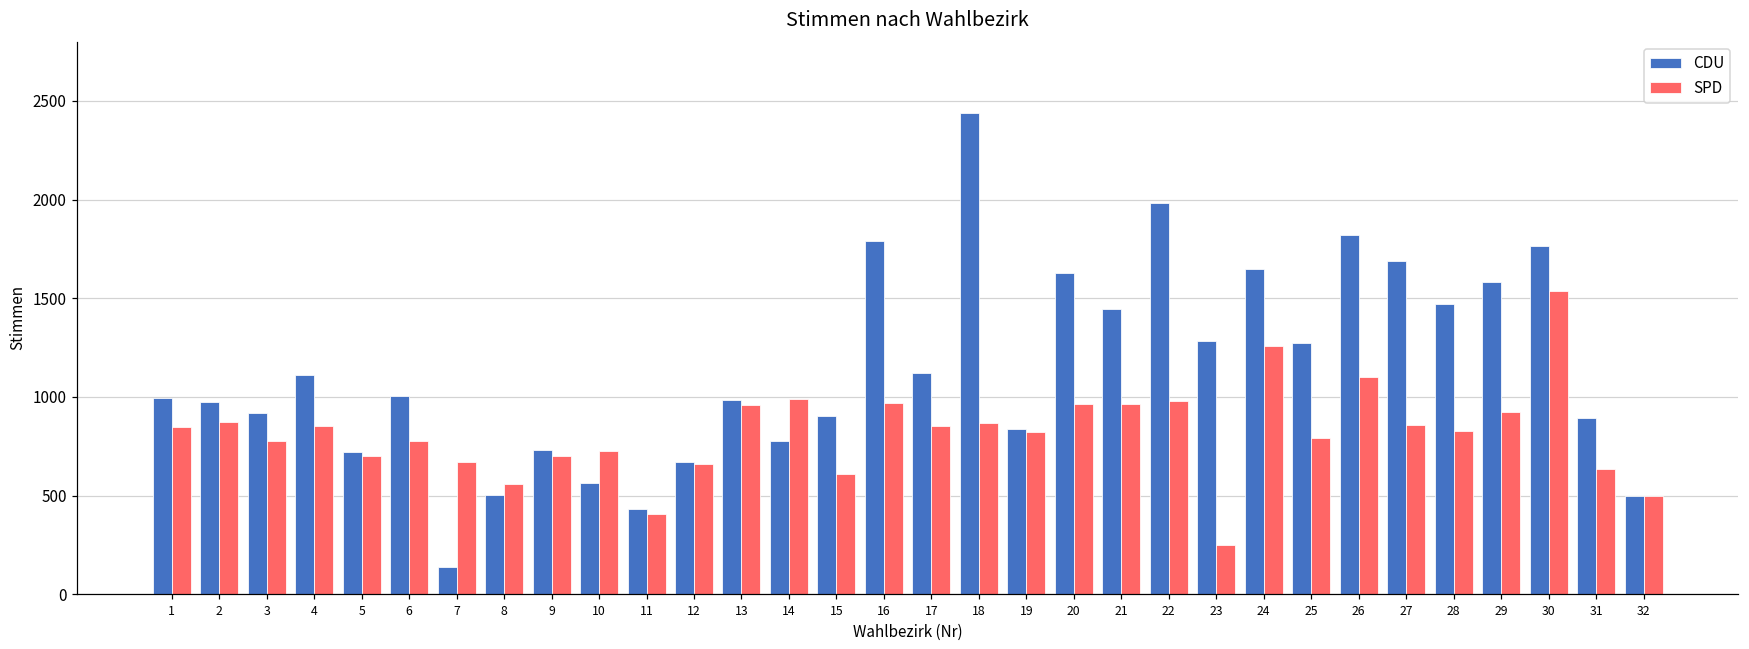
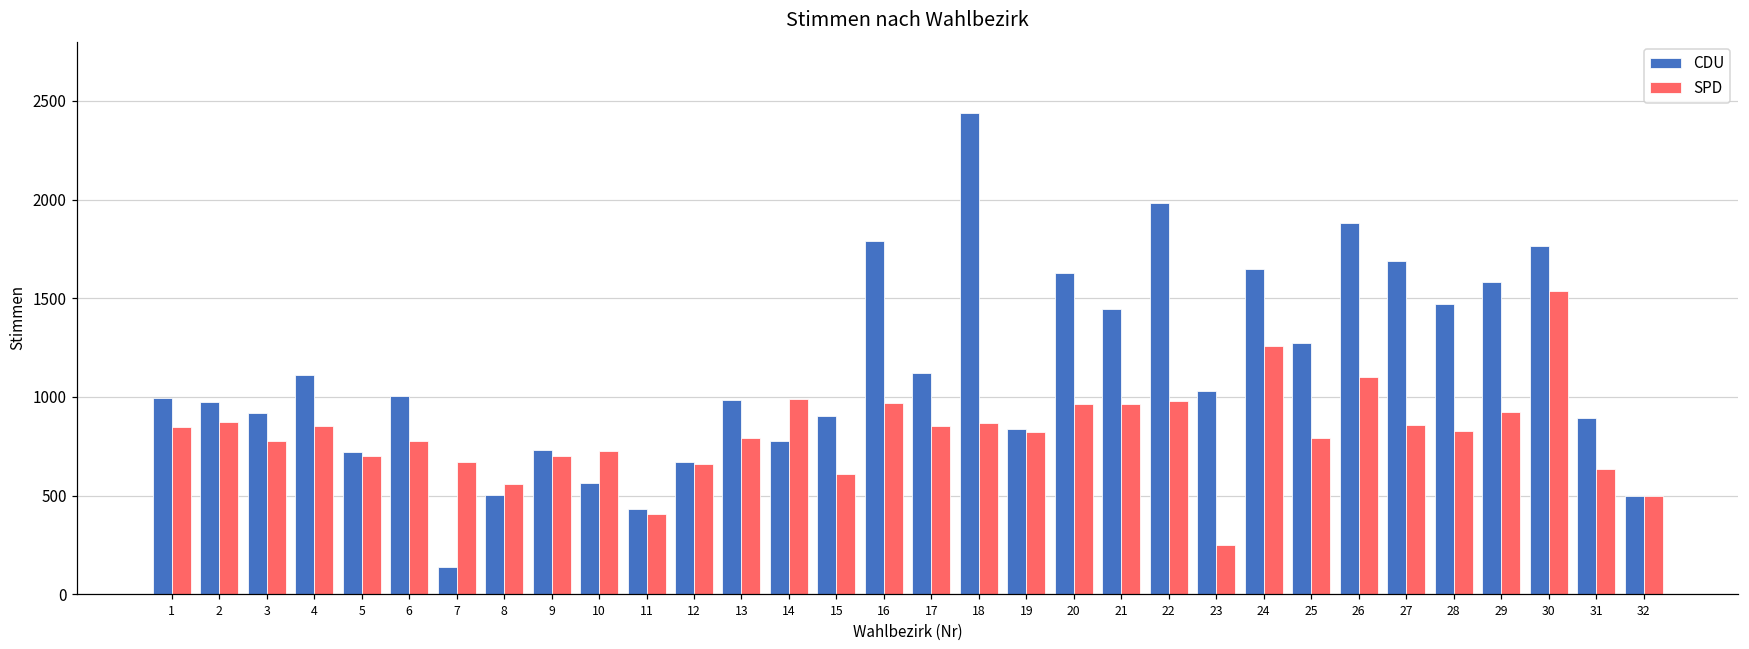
  {
    "CDU": {
      "1": 1000,
      "2": 970,
      "3": 920,
      "4": 1110,
      "5": 720,
      "6": 1000,
      "7": 140,
      "8": 510,
      "9": 730,
      "10": 560,
      "11": 430,
      "12": 670,
      "13": 990,
      "14": 780,
      "15": 900,
      "16": 1790,
      "17": 1120,
      "18": 2440,
      "19": 840,
      "20": 1630,
      "21": 1450,
      "22": 1980,
-     "23": 1280,
+     "23": 1030,
      "24": 1650,
      "25": 1270,
-     "26": 1820,
+     "26": 1880,
      "27": 1690,
      "28": 1470,
      "29": 1580,
      "30": 1760,
      "31": 890,
      "32": 500
    },
    "SPD": {
      "1": 850,
      "2": 870,
      "3": 780,
      "4": 850,
      "5": 700,
      "6": 780,
      "7": 670,
      "8": 560,
      "9": 700,
      "10": 730,
      "11": 410,
      "12": 660,
-     "13": 960,
+     "13": 790,
      "14": 990,
      "15": 610,
      "16": 970,
      "17": 850,
      "18": 870,
      "19": 820,
      "20": 960,
      "21": 960,
      "22": 980,
      "23": 250,
      "24": 1260,
      "25": 790,
      "26": 1100,
      "27": 860,
      "28": 830,
      "29": 920,
      "30": 1540,
      "31": 630,
      "32": 500
    }
  }
